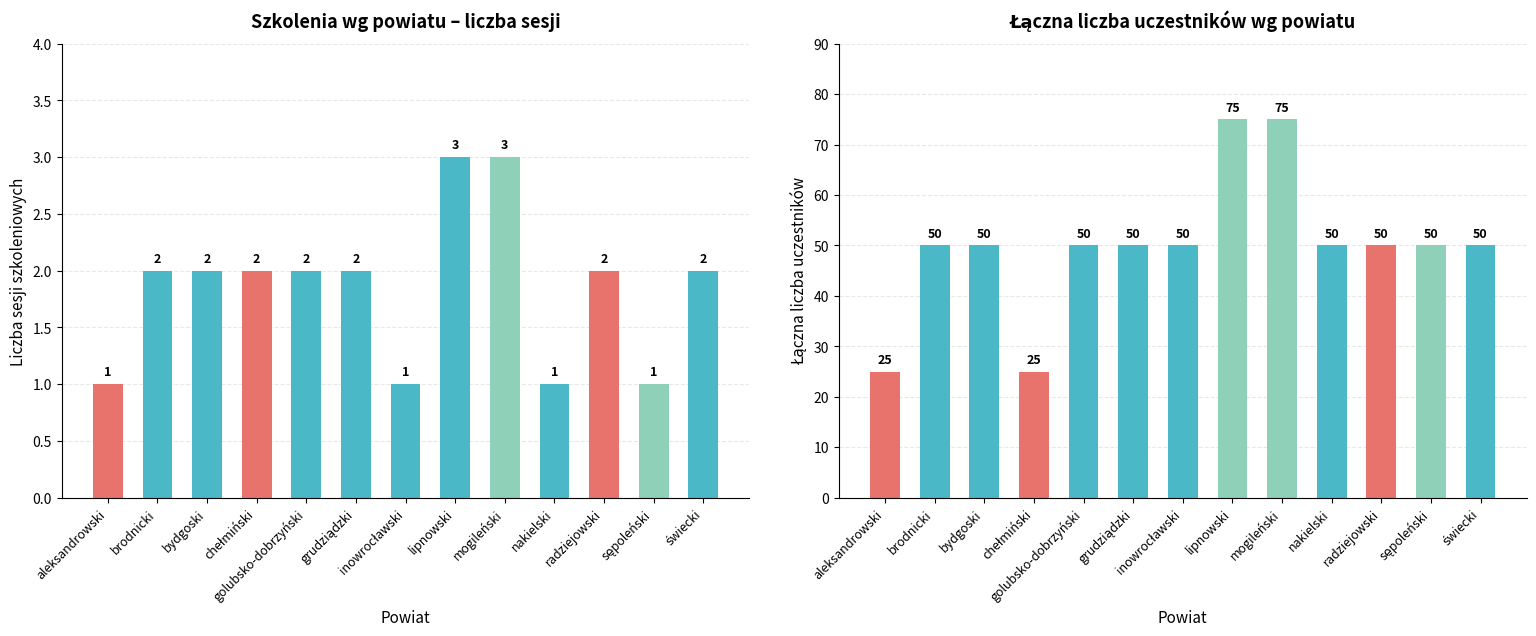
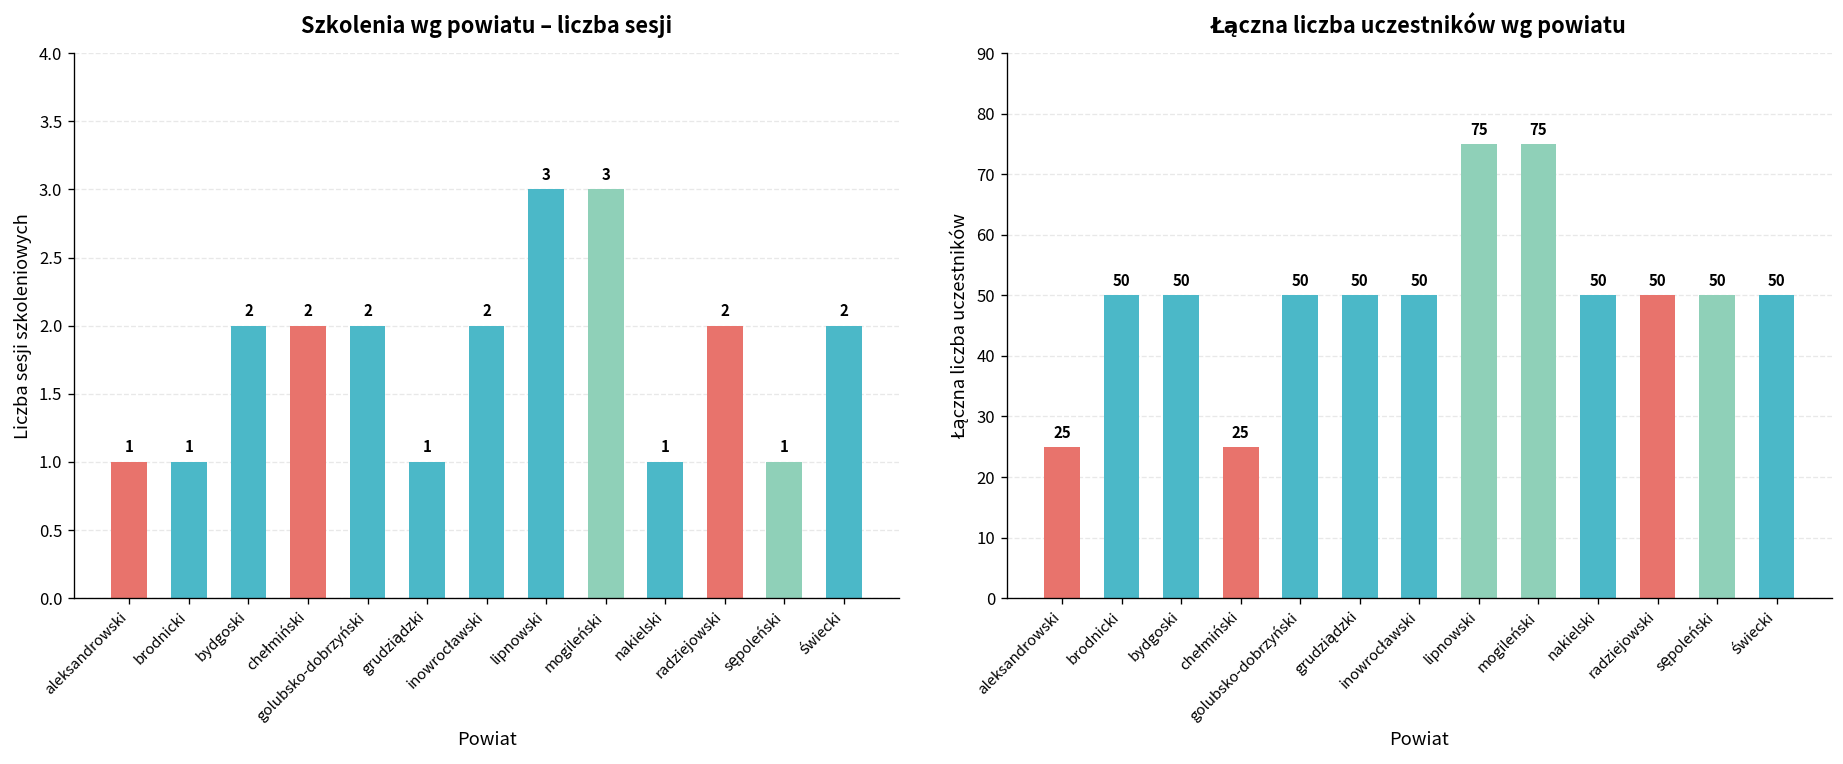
  {
    "Szkolenia wg powiatu – liczba sesji": {
      "aleksandrowski": 1,
-     "brodnicki": 2,
+     "brodnicki": 1,
      "bydgoski": 2,
      "chełmiński": 2,
      "golubsko-dobrzyński": 2,
-     "grudziądzki": 2,
-     "inowrocławski": 1,
+     "grudziądzki": 1,
+     "inowrocławski": 2,
      "lipnowski": 3,
      "mogileński": 3,
      "nakielski": 1,
      "radziejowski": 2,
      "sępoleński": 1,
      "świecki": 2
    },
    "Łączna liczba uczestników wg powiatu": {
      "aleksandrowski": 25,
      "brodnicki": 50,
      "bydgoski": 50,
      "chełmiński": 25,
      "golubsko-dobrzyński": 50,
      "grudziądzki": 50,
      "inowrocławski": 50,
      "lipnowski": 75,
      "mogileński": 75,
      "nakielski": 50,
      "radziejowski": 50,
      "sępoleński": 50,
      "świecki": 50
    }
  }
